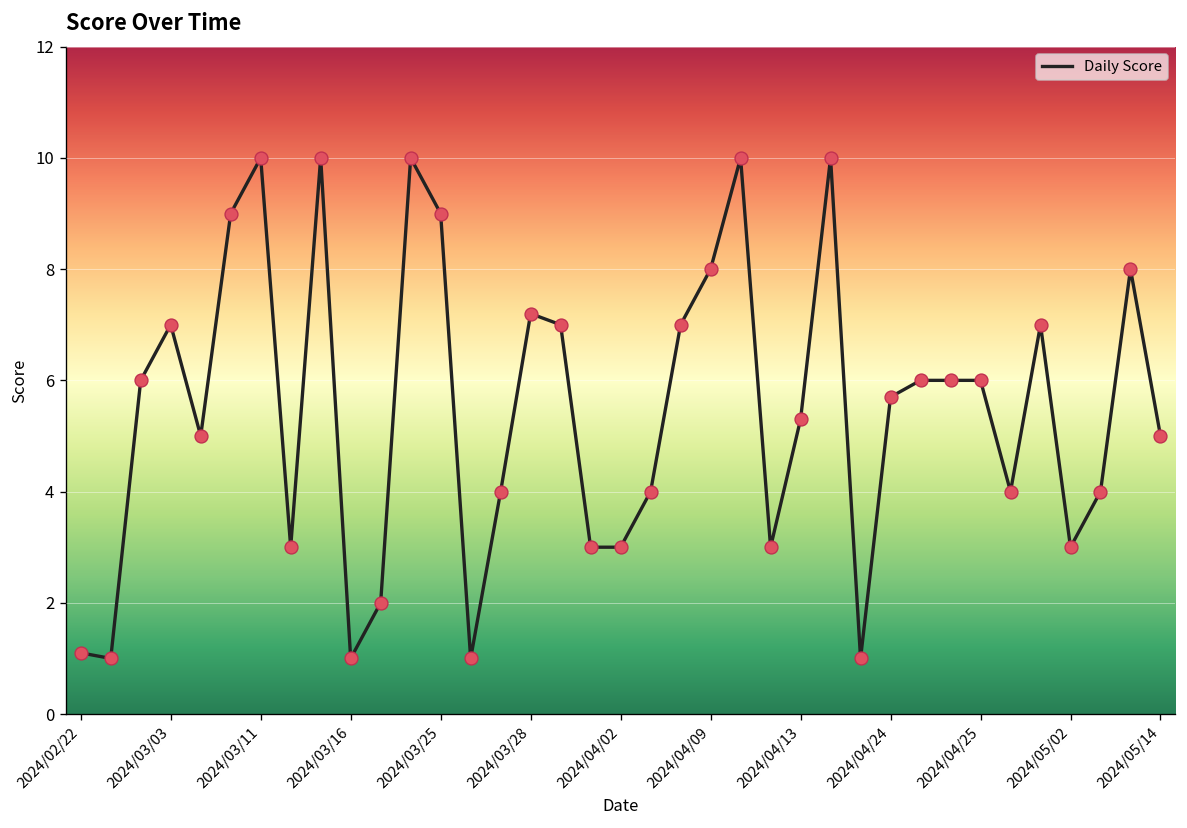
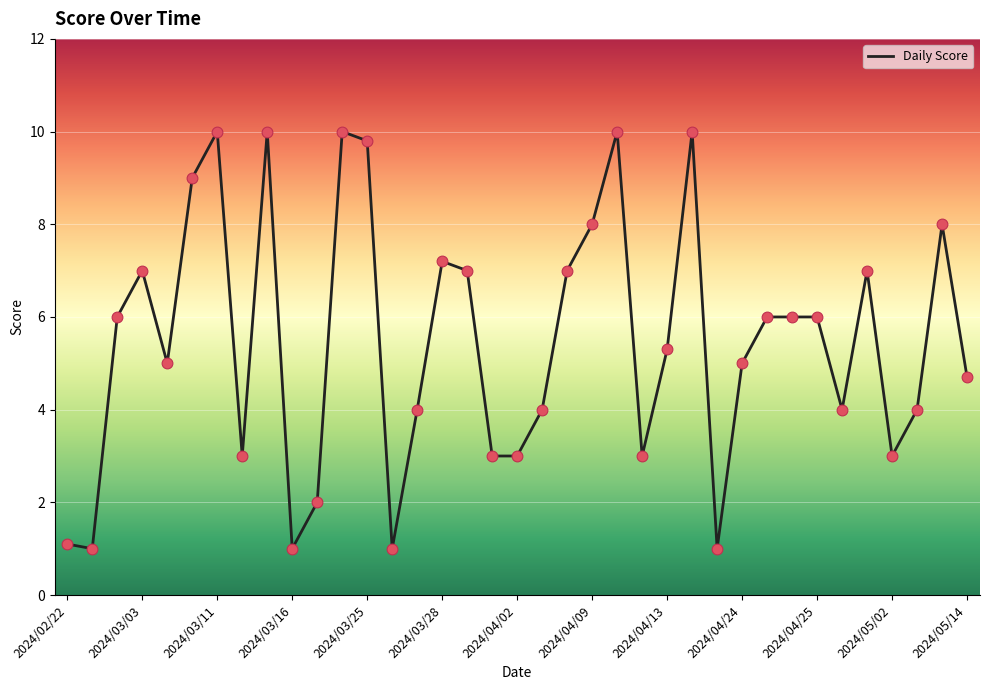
  {
    "2024/02/22": 1.1,
    "2024/03/11": 10.0,
    "2024/03/16": 1.0,
-   "2024/03/25": 9.0,
+   "2024/03/25": 9.8,
    "2024/03/28": 7.2,
    "2024/04/13": 5.3,
-   "2024/04/24": 5.7,
+   "2024/04/24": 5.0,
    "2024/05/02": 3.0,
-   "2024/05/14": 5.0
+   "2024/05/14": 4.7
  }
